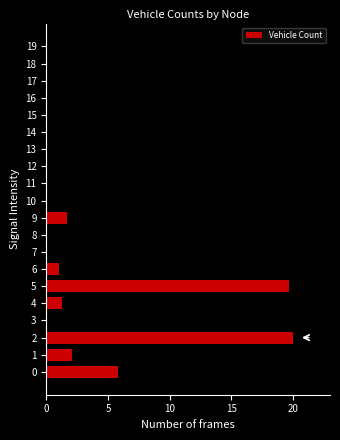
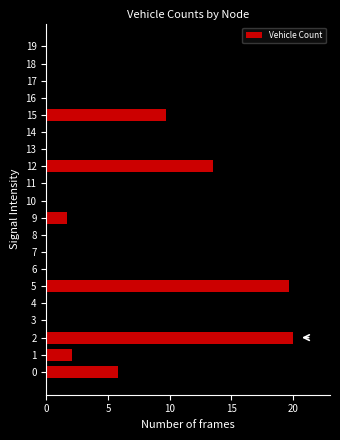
  {
    "19": 0.0,
    "18": 0.0,
    "17": 0.0,
    "16": 0.0,
-   "15": 0.0,
+   "15": 9.7,
    "14": 0.0,
    "13": 0.0,
-   "12": 0.0,
+   "12": 13.5,
    "11": 0.0,
    "10": 0.0,
    "9": 1.7,
    "8": 0.0,
    "7": 0.0,
-   "6": 1,
+   "6": 0,
    "5": 19.7,
-   "4": 1.3,
+   "4": 0.0,
    "3": 0.0,
    "2": 20.0,
    "1": 2.1,
    "0": 5.8
  }
